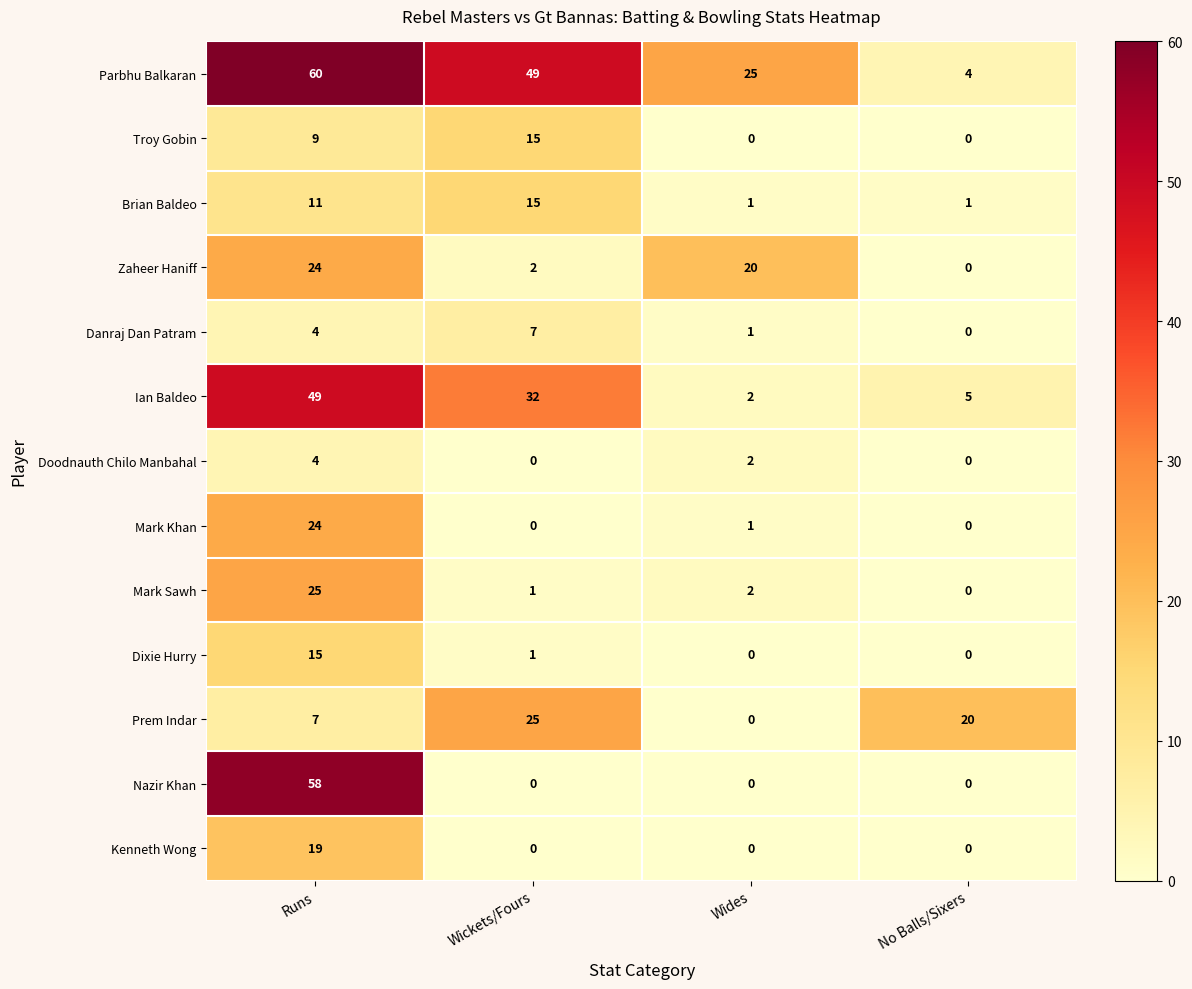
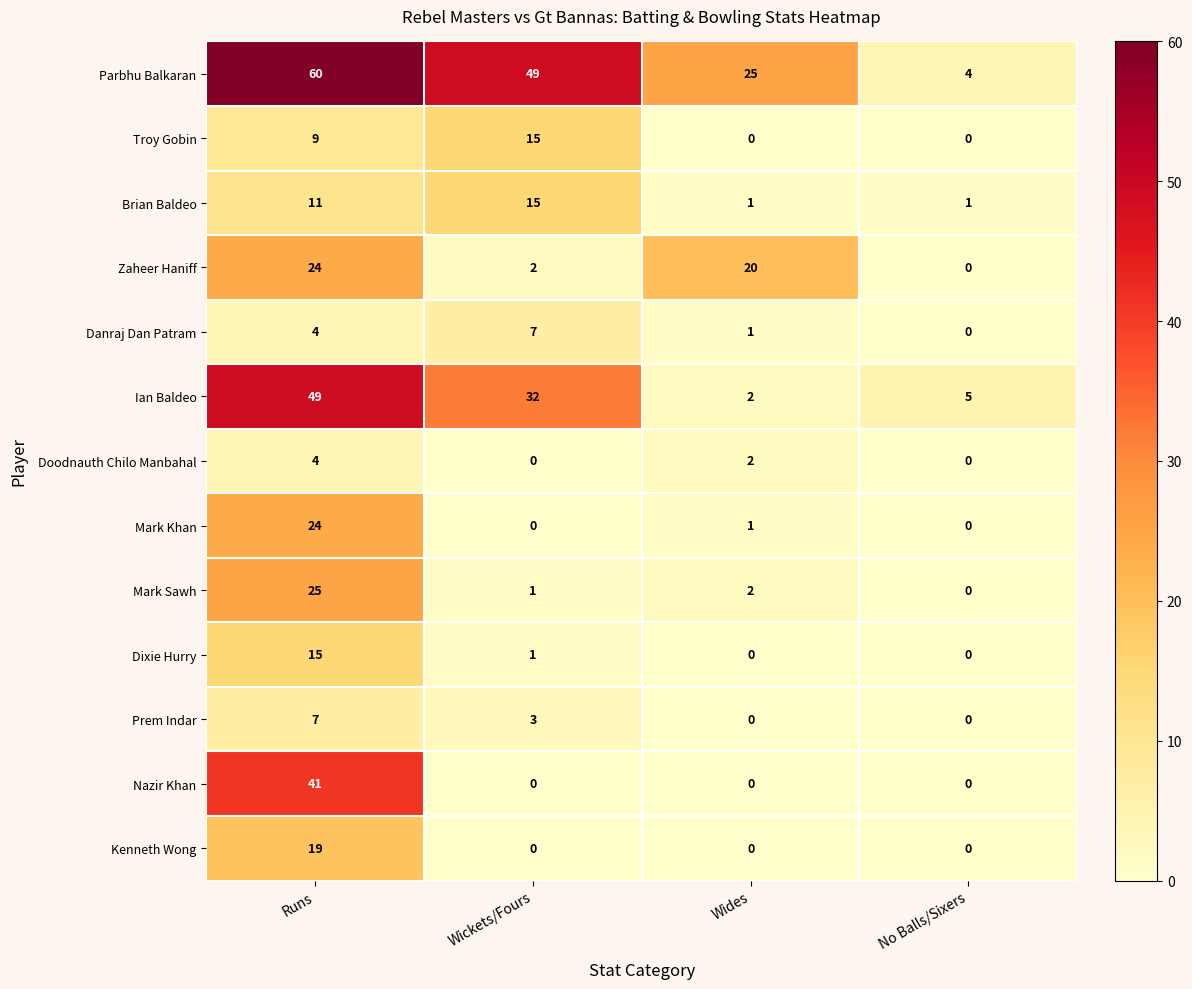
  {
    "Parbhu Balkaran": {
      "Runs": 60,
      "Wickets/Fours": 49,
      "Wides": 25,
      "No Balls/Sixers": 4
    },
    "Troy Gobin": {
      "Runs": 9,
      "Wickets/Fours": 15,
      "Wides": 0,
      "No Balls/Sixers": 0
    },
    "Brian Baldeo": {
      "Runs": 11,
      "Wickets/Fours": 15,
      "Wides": 1,
      "No Balls/Sixers": 1
    },
    "Zaheer Haniff": {
      "Runs": 24,
      "Wickets/Fours": 2,
      "Wides": 20,
      "No Balls/Sixers": 0
    },
    "Danraj Dan Patram": {
      "Runs": 4,
      "Wickets/Fours": 7,
      "Wides": 1,
      "No Balls/Sixers": 0
    },
    "Ian Baldeo": {
      "Runs": 49,
      "Wickets/Fours": 32,
      "Wides": 2,
      "No Balls/Sixers": 5
    },
    "Doodnauth Chilo Manbahal": {
      "Runs": 4,
      "Wickets/Fours": 0,
      "Wides": 2,
      "No Balls/Sixers": 0
    },
    "Mark Khan": {
      "Runs": 24,
      "Wickets/Fours": 0,
      "Wides": 1,
      "No Balls/Sixers": 0
    },
    "Mark Sawh": {
      "Runs": 25,
      "Wickets/Fours": 1,
      "Wides": 2,
      "No Balls/Sixers": 0
    },
    "Dixie Hurry": {
      "Runs": 15,
      "Wickets/Fours": 1,
      "Wides": 0,
      "No Balls/Sixers": 0
    },
    "Prem Indar": {
      "Runs": 7,
-     "Wickets/Fours": 25,
+     "Wickets/Fours": 3,
      "Wides": 0,
-     "No Balls/Sixers": 20
+     "No Balls/Sixers": 0
    },
    "Nazir Khan": {
-     "Runs": 58,
+     "Runs": 41,
      "Wickets/Fours": 0,
      "Wides": 0,
      "No Balls/Sixers": 0
    },
    "Kenneth Wong": {
      "Runs": 19,
      "Wickets/Fours": 0,
      "Wides": 0,
      "No Balls/Sixers": 0
    }
  }
